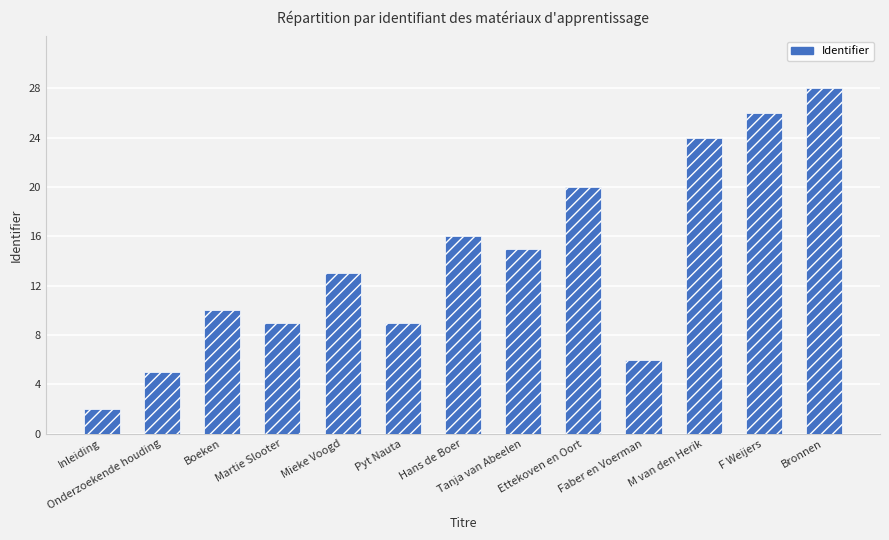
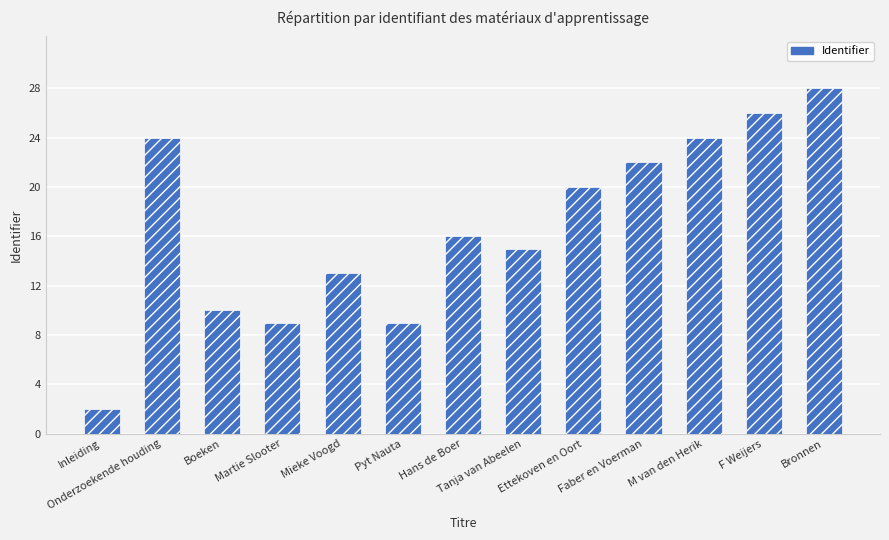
  {
    "Inleiding": 2.0,
-   "Onderzoekende houding": 5.0,
+   "Onderzoekende houding": 24.0,
    "Boeken": 10.0,
    "Martie Slooter": 9.0,
    "Mieke Voogd": 13.0,
    "Pyt Nauta": 9.0,
    "Hans de Boer": 16.0,
    "Tanja van Abeelen": 15.0,
    "Ettekoven en Oort": 20.0,
-   "Faber en Voerman": 6.0,
+   "Faber en Voerman": 22.0,
    "M van den Herik": 24.0,
    "F Weijers": 26.0,
    "Bronnen": 28.0
  }
